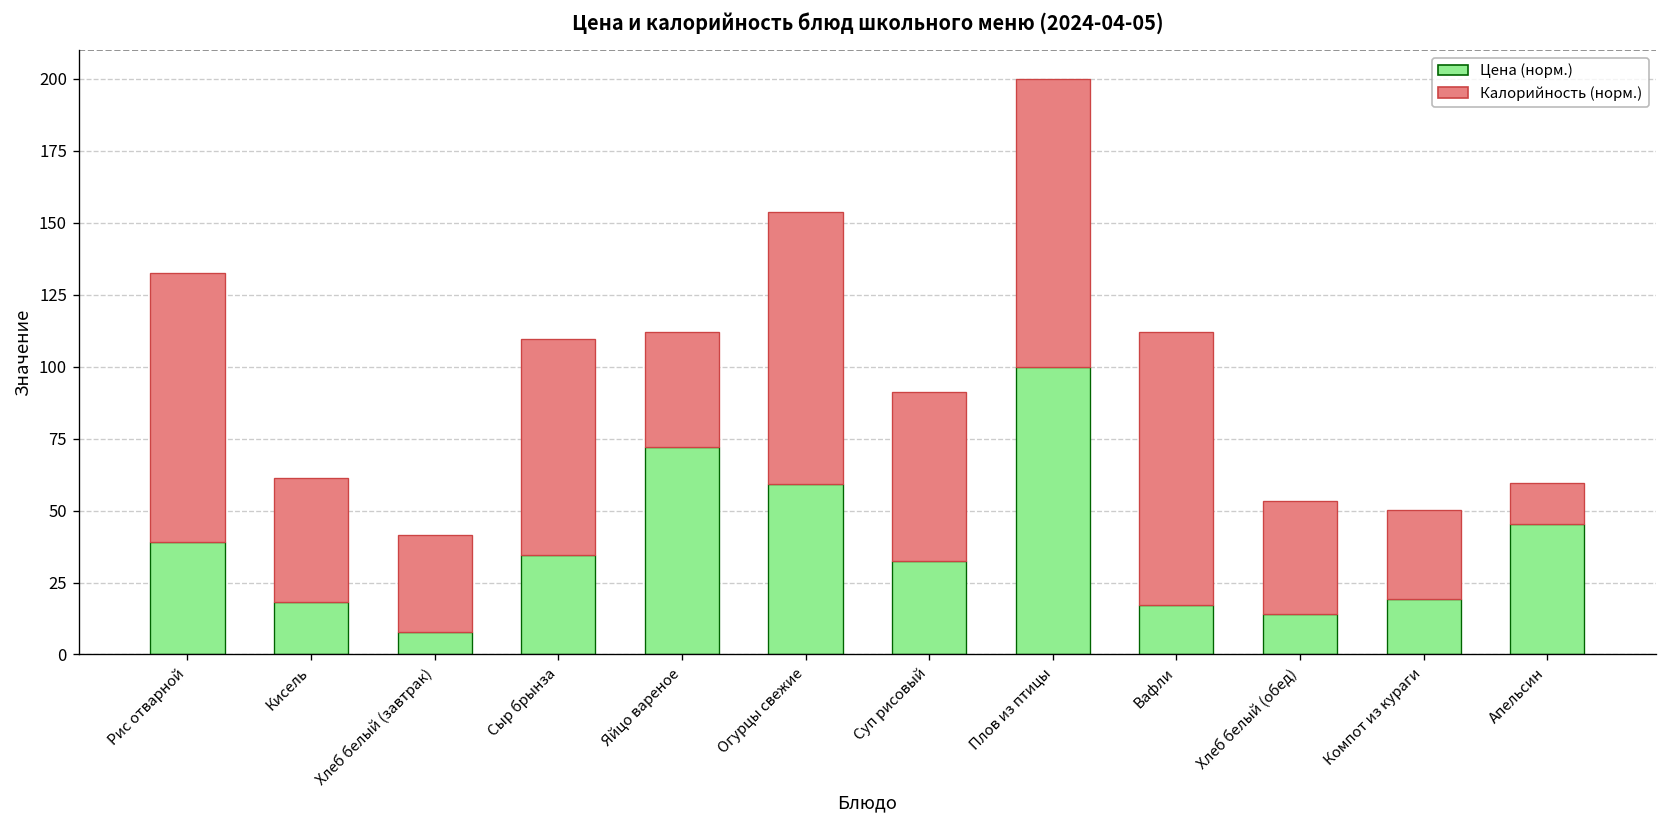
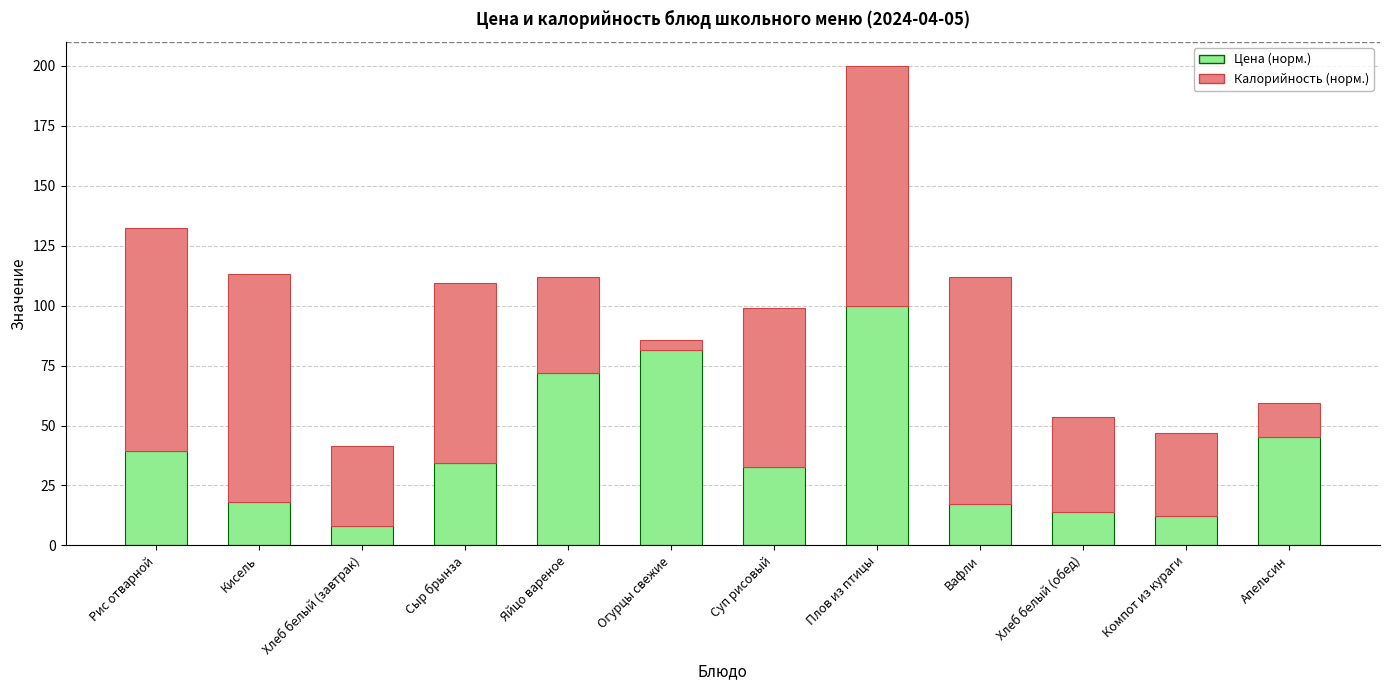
  {
    "Цена (норм.)": {
      "Рис отварной": 39,
      "Кисель": 18,
      "Хлеб белый (завтрак)": 8,
      "Сыр брынза": 34,
      "Яйцо вареное": 72,
-     "Огурцы свежие": 59,
+     "Огурцы свежие": 81,
      "Суп рисовый": 33,
      "Плов из птицы": 100,
      "Вафли": 17,
      "Хлеб белый (обед)": 14,
-     "Компот из кураги": 19,
+     "Компот из кураги": 12,
      "Апельсин": 45
    },
    "Калорийность (норм.)": {
      "Рис отварной": 93,
-     "Кисель": 43,
+     "Кисель": 95,
      "Хлеб белый (завтрак)": 34,
      "Сыр брынза": 75,
      "Яйцо вареное": 40,
-     "Огурцы свежие": 95,
-     "Суп рисовый": 59,
+     "Огурцы свежие": 4,
+     "Суп рисовый": 66,
      "Плов из птицы": 100,
      "Вафли": 95,
      "Хлеб белый (обед)": 39,
-     "Компот из кураги": 31,
+     "Компот из кураги": 34,
      "Апельсин": 14
    }
  }
